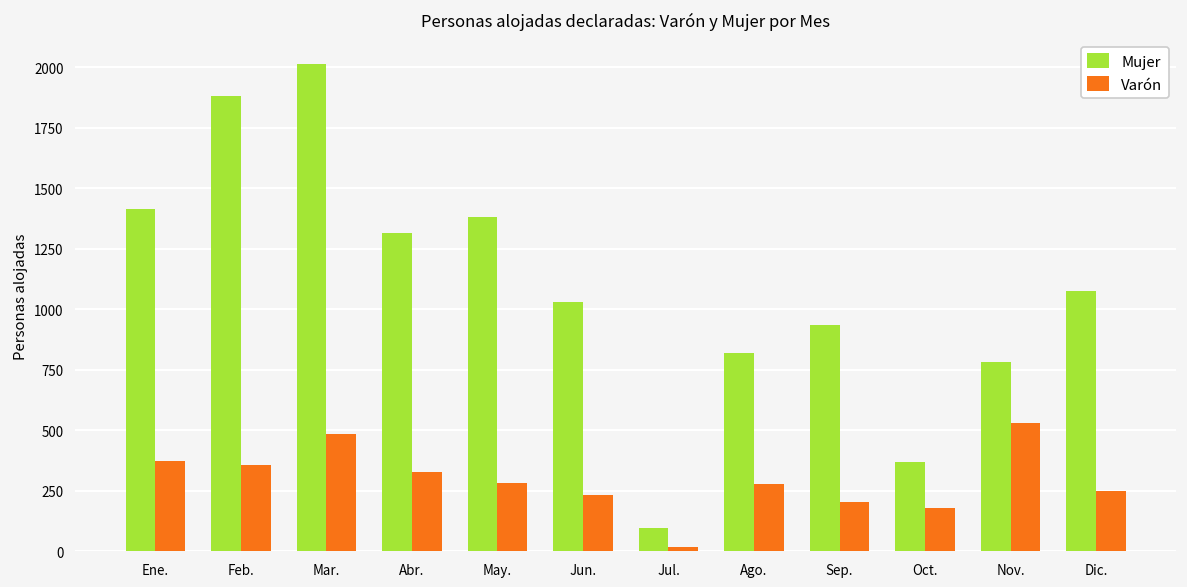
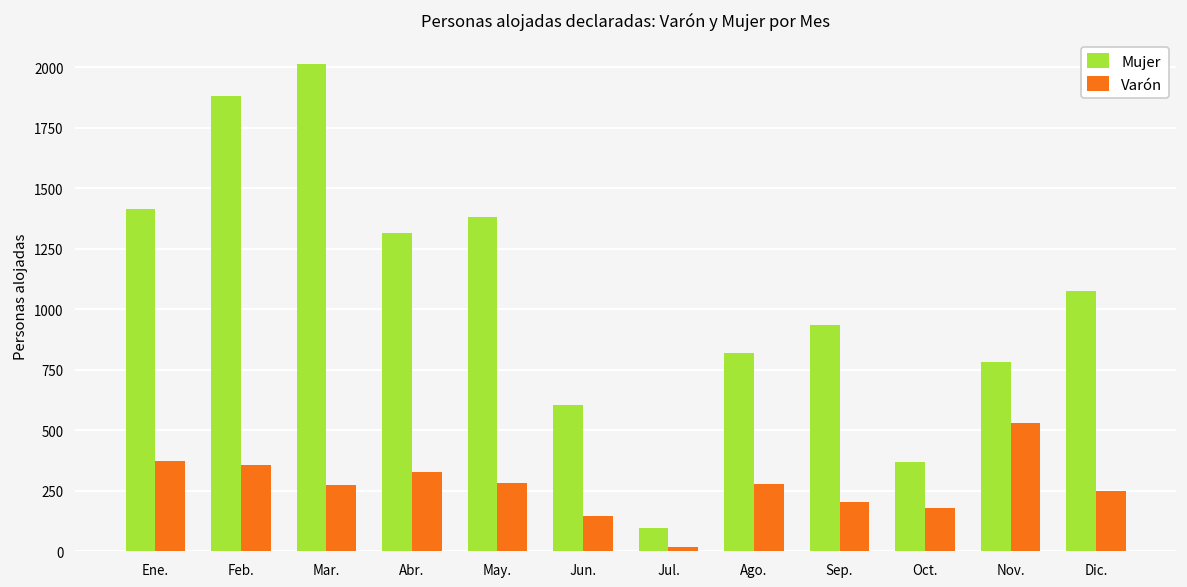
  {
    "Mujer": {
      "Ene.": 1420,
      "Feb.": 1880,
      "Mar.": 2010,
      "Abr.": 1310,
      "May.": 1380,
-     "Jun.": 1030,
+     "Jun.": 610,
      "Jul.": 100,
      "Ago.": 820,
      "Sep.": 930,
      "Oct.": 370,
      "Nov.": 780,
      "Dic.": 1070
    },
    "Varón": {
      "Ene.": 370,
      "Feb.": 360,
-     "Mar.": 480,
+     "Mar.": 280,
      "Abr.": 330,
      "May.": 280,
-     "Jun.": 230,
+     "Jun.": 150,
      "Jul.": 20,
      "Ago.": 280,
      "Sep.": 200,
      "Oct.": 180,
      "Nov.": 530,
      "Dic.": 250
    }
  }
